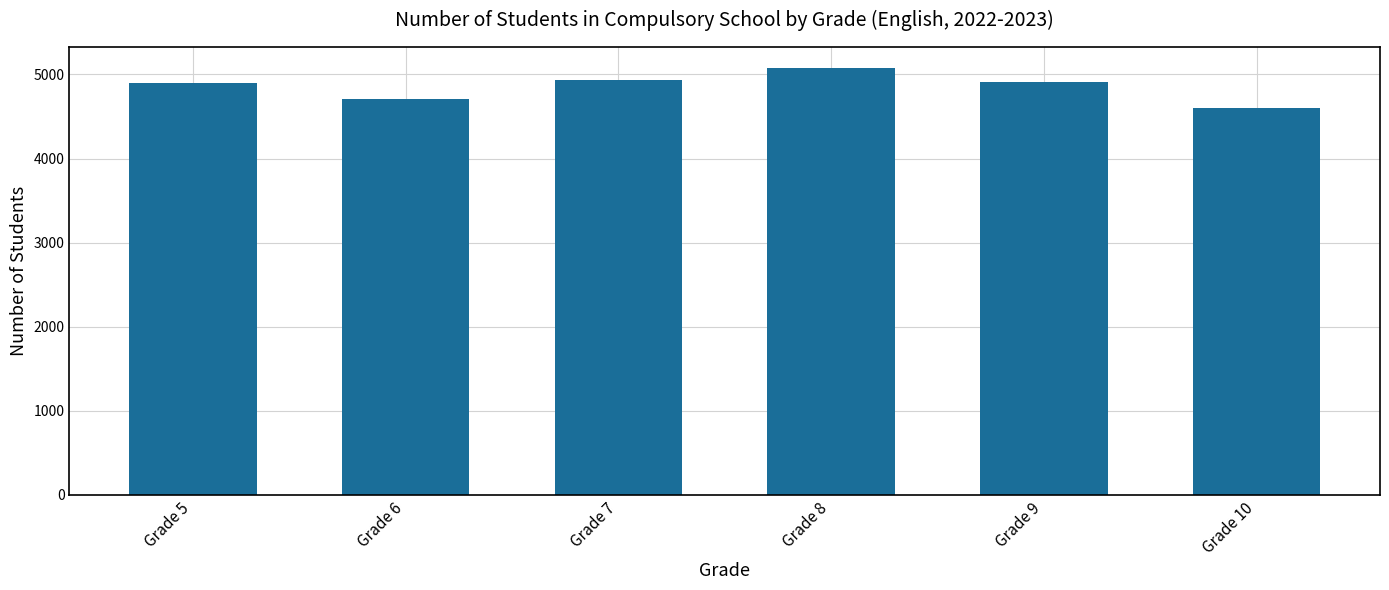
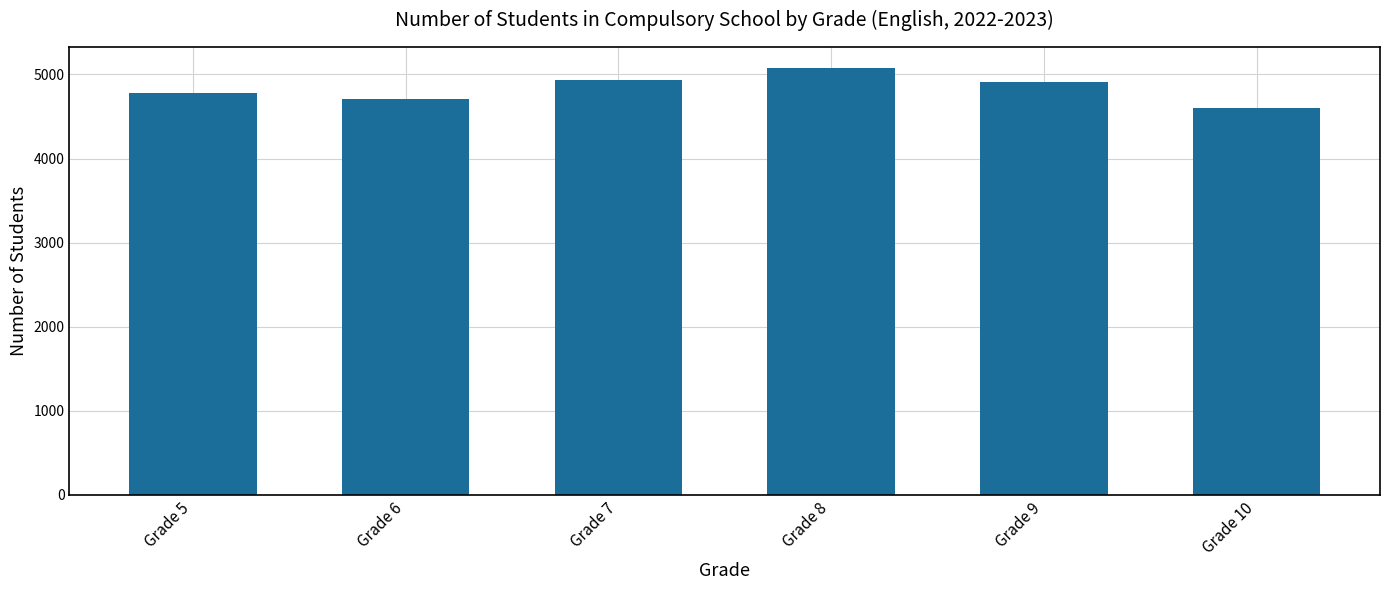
  {
-   "Grade 5": 4900,
+   "Grade 5": 4800,
    "Grade 6": 4700,
    "Grade 7": 4900,
    "Grade 8": 5100,
    "Grade 9": 4900,
    "Grade 10": 4600
  }
